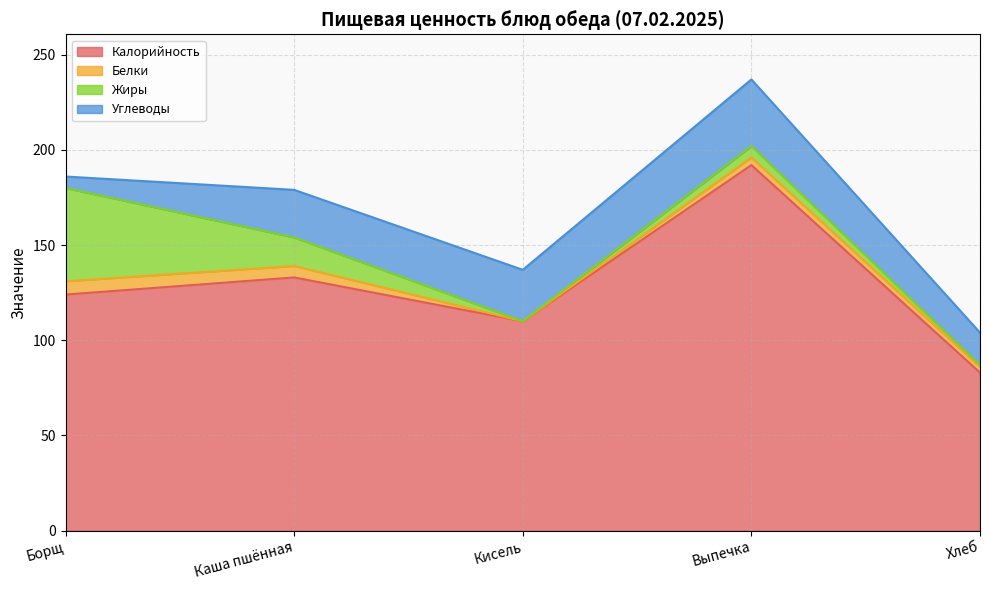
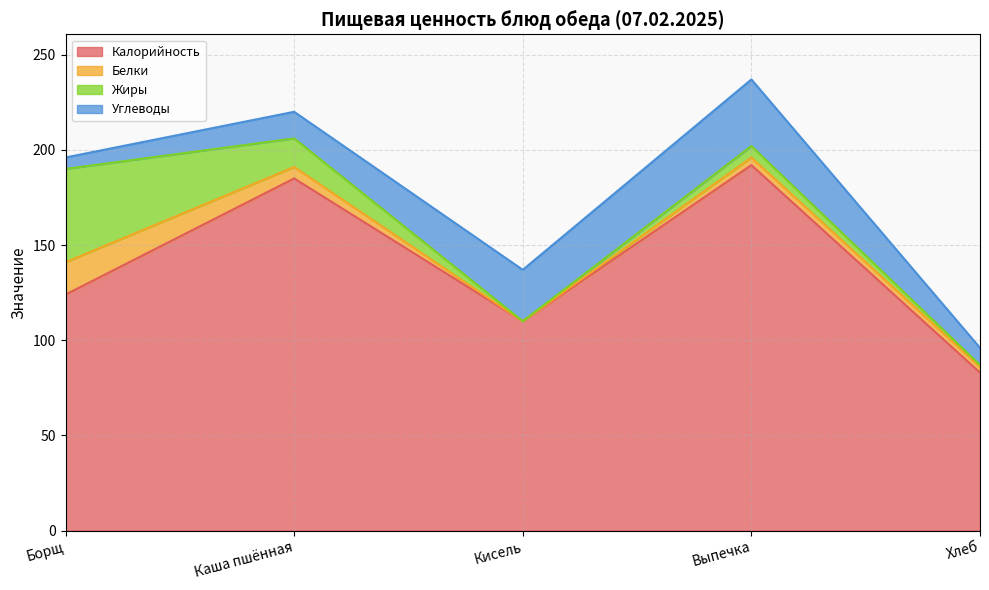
  {
    "Калорийность": {
      "Борщ": 124,
-     "Каша пшённая": 133,
+     "Каша пшённая": 185,
      "Выпечка": 192,
      "Хлеб": 83
    },
    "Белки": {
-     "Борщ": 7,
+     "Борщ": 17,
      "Каша пшённая": 6,
      "Выпечка": 4
    },
    "Жиры": {
      "Борщ": 49,
      "Каша пшённая": 15,
      "Выпечка": 6
    },
    "Углеводы": {
      "Борщ": 6,
-     "Каша пшённая": 25,
+     "Каша пшённая": 14,
      "Кисель": 27,
      "Выпечка": 35,
-     "Хлеб": 17
+     "Хлеб": 9
    }
  }
